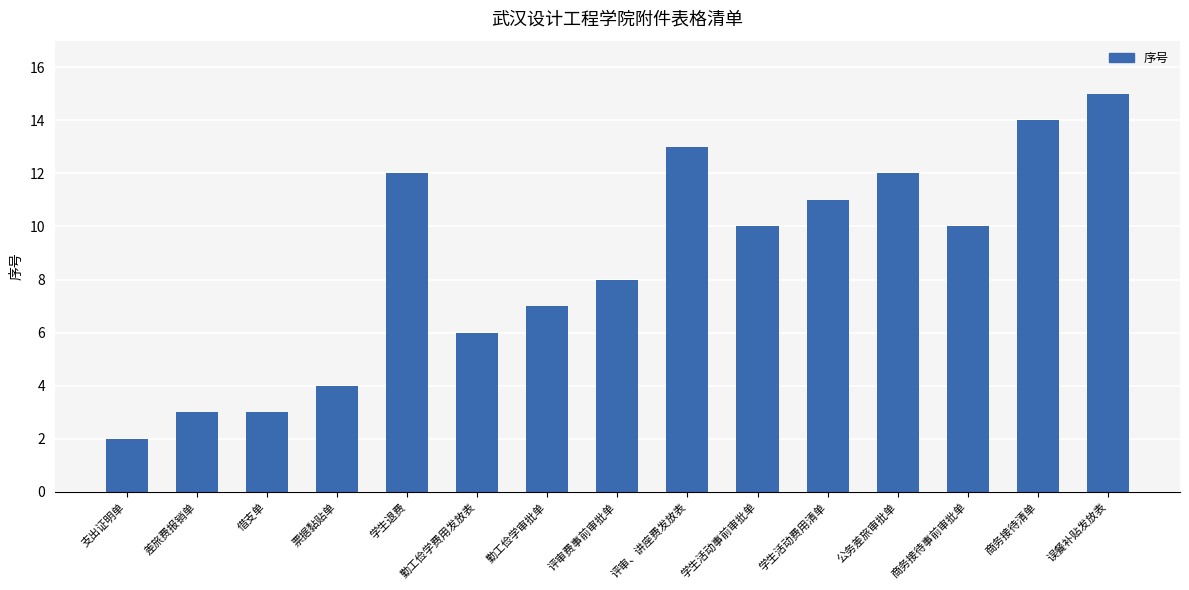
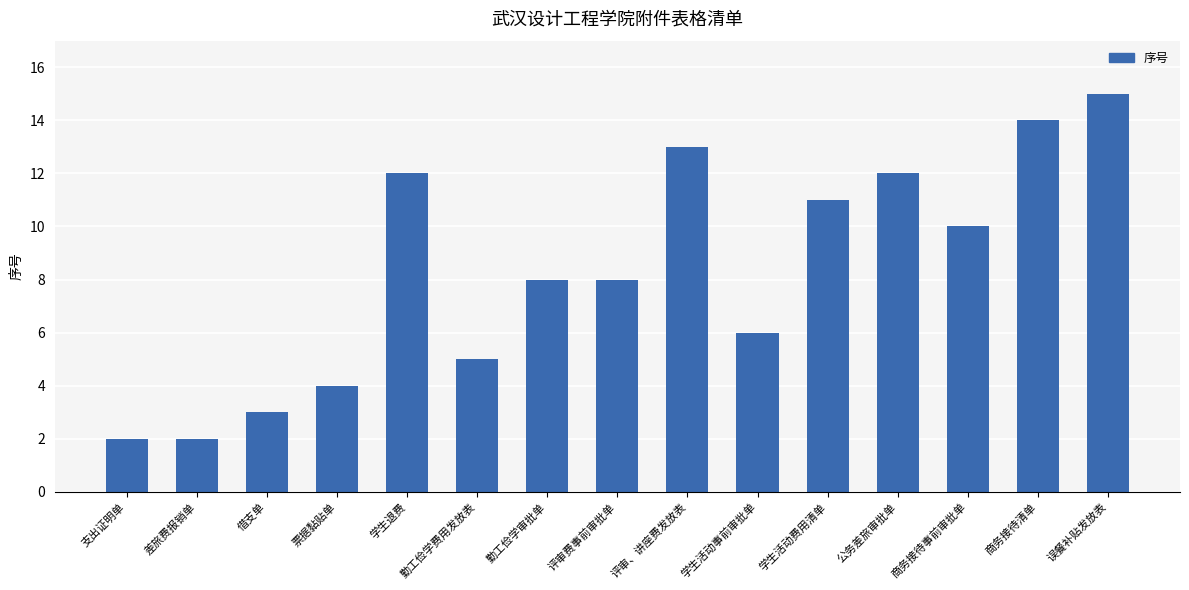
  {
    "支出证明单": 2,
-   "差旅费报销单": 3,
+   "差旅费报销单": 2,
    "借支单": 3,
    "票据黏贴单": 4,
    "学生退费": 12,
-   "勤工俭学费用发放表": 6,
-   "勤工俭学审批单": 7,
+   "勤工俭学费用发放表": 5,
+   "勤工俭学审批单": 8,
    "评审费事前审批单": 8,
    "评审、讲座费发放表": 13,
-   "学生活动事前审批单": 10,
+   "学生活动事前审批单": 6,
    "学生活动费用清单": 11,
    "公务差旅审批单": 12,
    "商务接待事前审批单": 10,
    "商务接待清单": 14,
    "误餐补贴发放表": 15
  }
